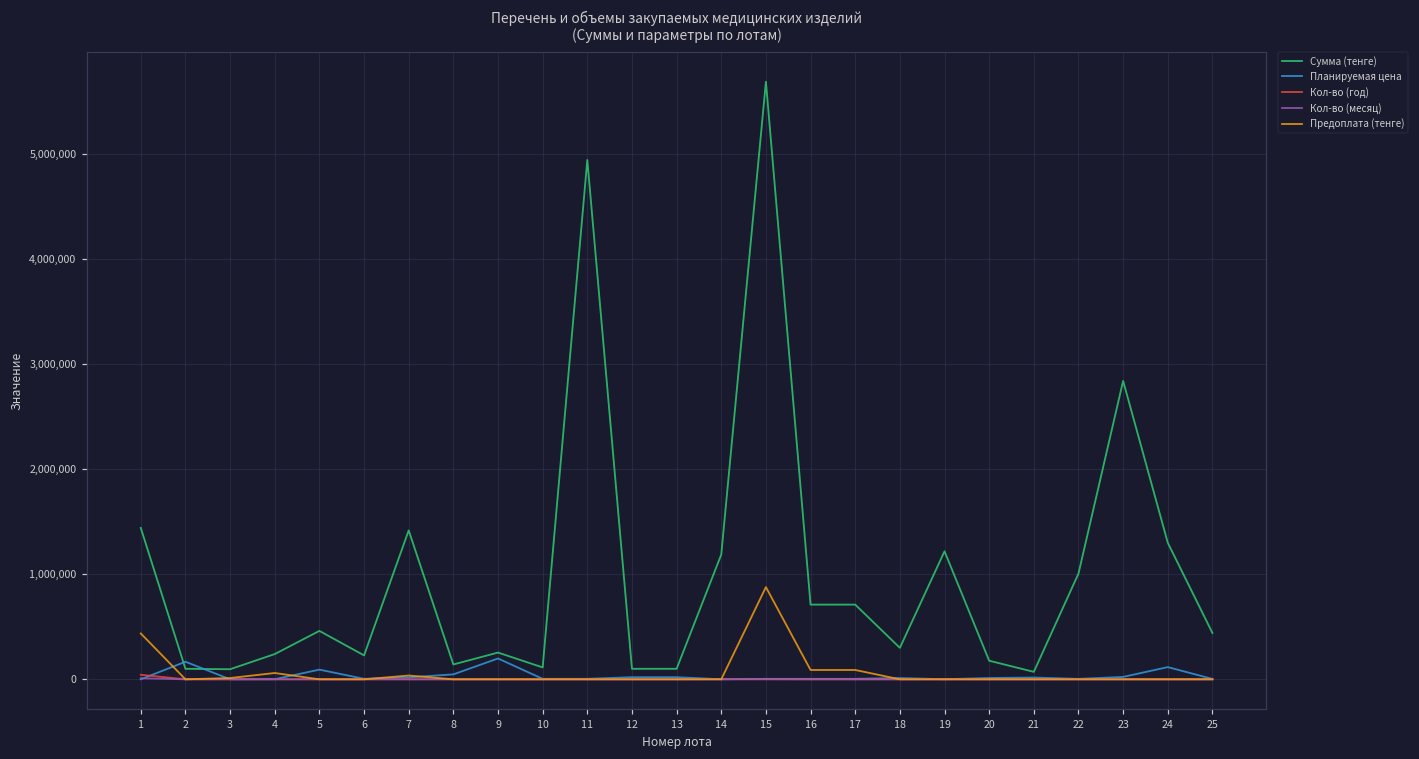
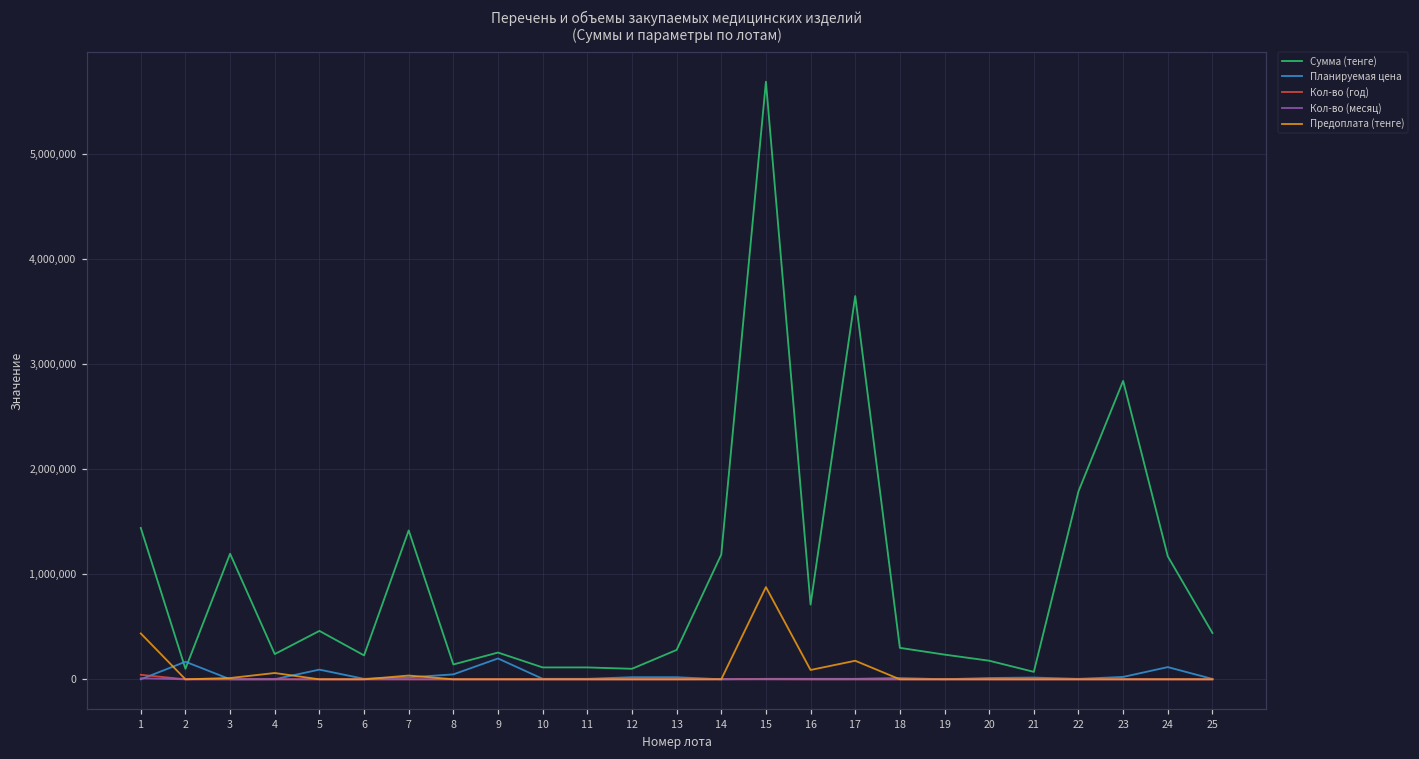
  {
    "Сумма (тенге)": {
      "1": "1,400,000",
      "2": "100,000",
-     "3": "100,000",
+     "3": "1,200,000",
      "4": "200,000",
      "5": "500,000",
      "6": "200,000",
      "7": "1,400,000",
      "8": "100,000",
      "9": "300,000",
      "10": "100,000",
-     "11": "4,900,000",
+     "11": "100,000",
      "12": "100,000",
-     "13": "100,000",
+     "13": "300,000",
      "14": "1,200,000",
      "15": "5,700,000",
      "16": "700,000",
-     "17": "700,000",
+     "17": "3,600,000",
      "18": "300,000",
-     "19": "1,200,000",
+     "19": "200,000",
      "20": "200,000",
      "21": "100,000",
-     "22": "1,000,000",
+     "22": "1,800,000",
      "23": "2,800,000",
-     "24": "1,300,000",
+     "24": "1,200,000",
      "25": "400,000"
    },
    "Планируемая цена": {
      "2": "200,000",
      "5": "100,000",
      "8": "0",
      "9": "200,000",
      "24": "100,000"
    },
    "Кол-во (год)": {
      "1": "0"
    },
    "Предоплата (тенге)": {
      "1": "400,000",
      "4": "100,000",
      "15": "900,000",
      "16": "100,000",
-     "17": "100,000"
+     "17": "200,000"
    }
  }
